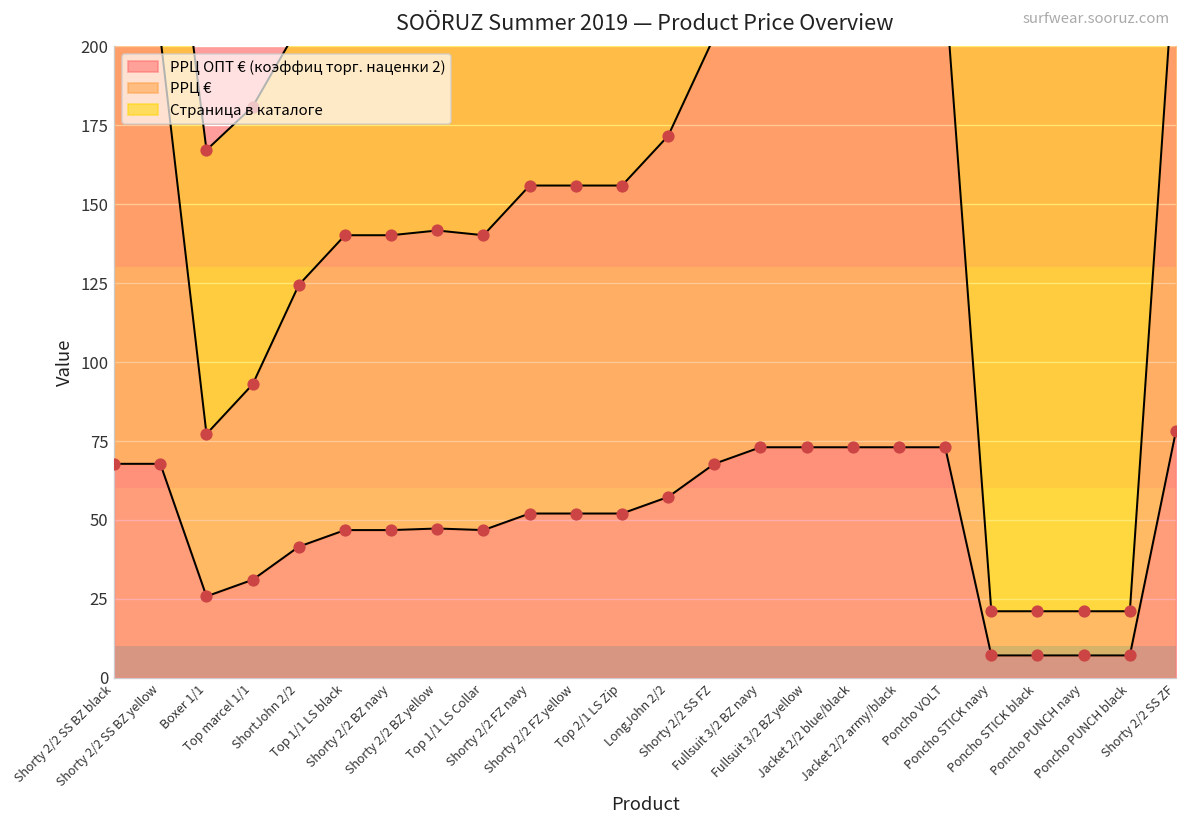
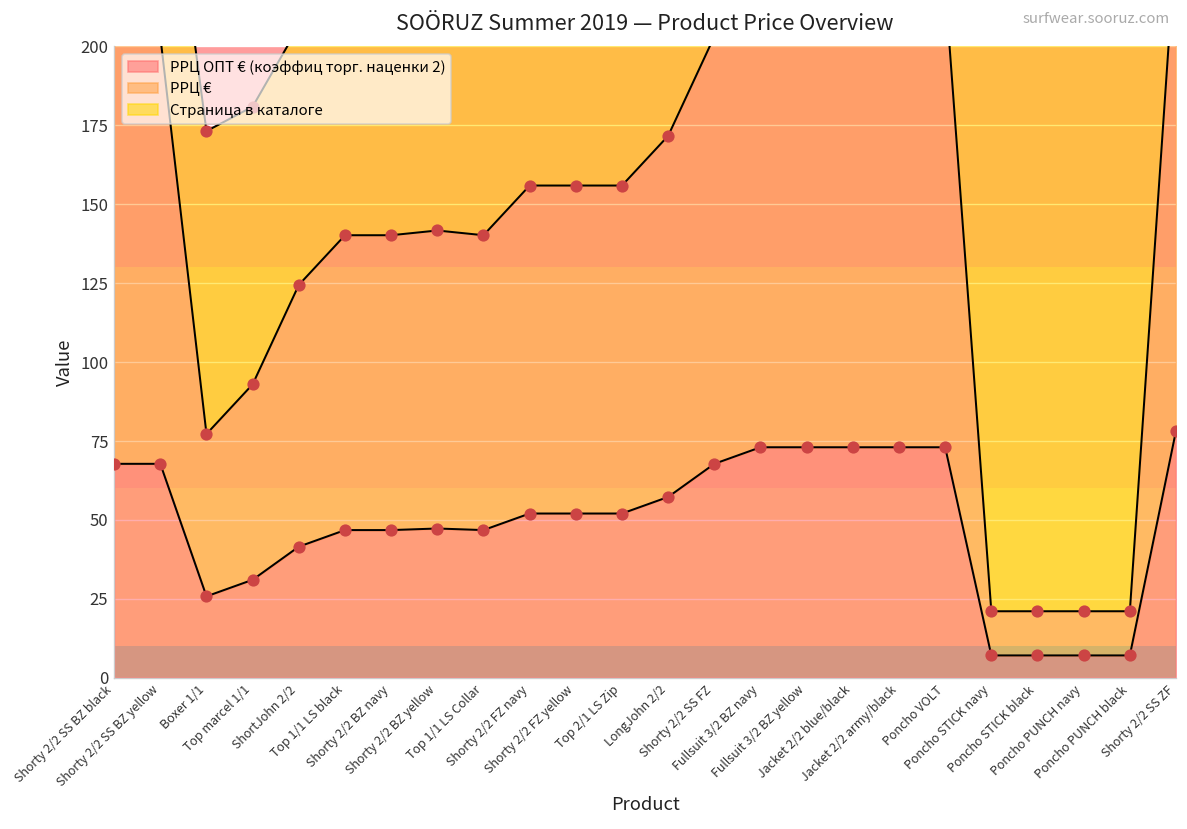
  {
    "Страница в каталоге": {
-     "Boxer 1/1": 90
+     "Boxer 1/1": 96
    }
  }
